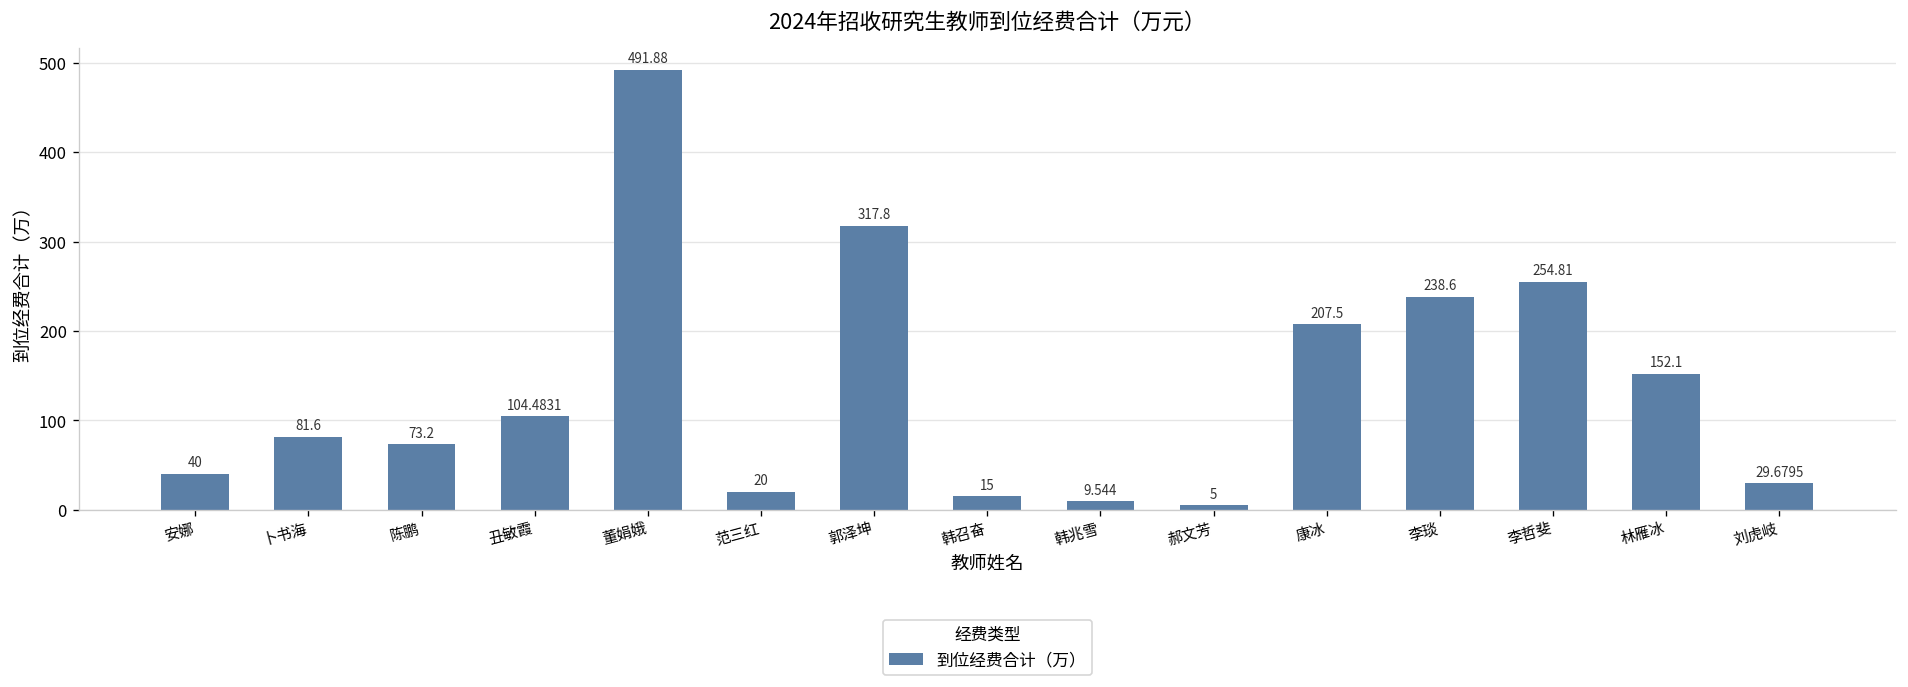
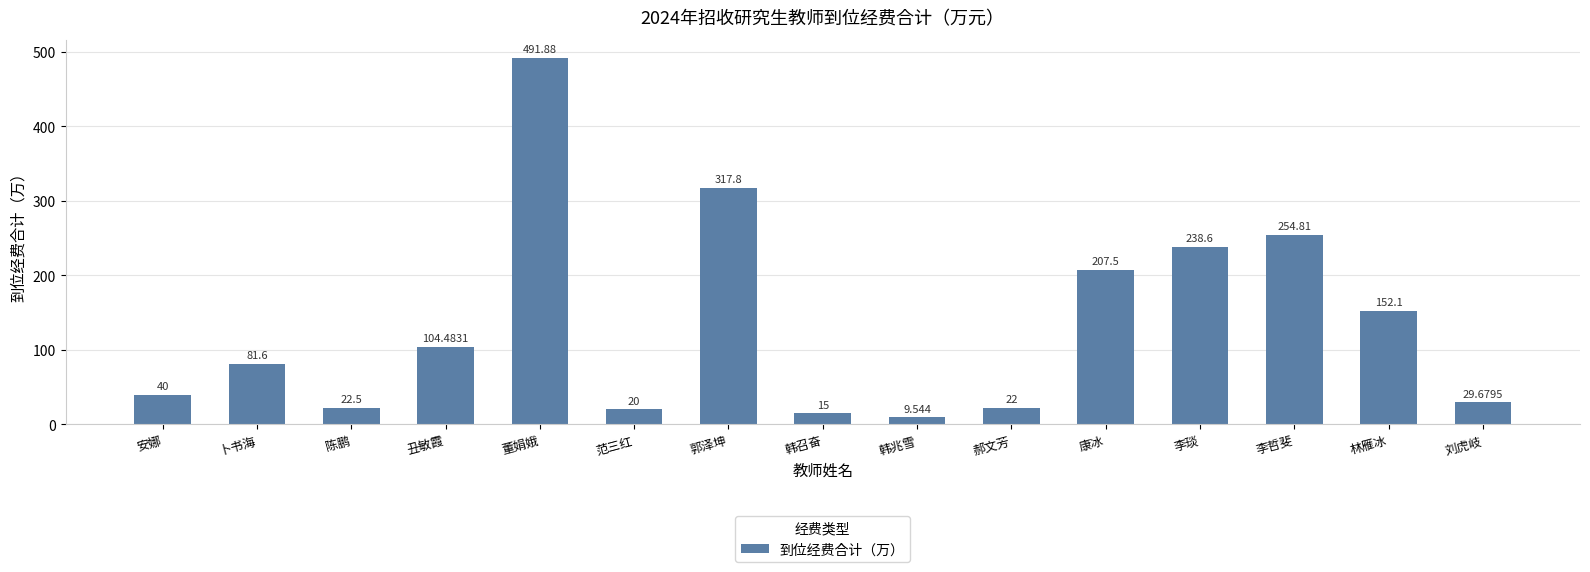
  {
    "安娜": 40,
    "卜书海": 81.6,
-   "陈鹏": 73.2,
+   "陈鹏": 22.5,
    "丑敏霞": 104.4831,
    "董娟娥": 491.88,
    "范三红": 20,
    "郭泽坤": 317.8,
    "韩召奋": 15,
    "韩兆雪": 9.544,
-   "郝文芳": 5,
+   "郝文芳": 22,
    "康冰": 207.5,
    "李琰": 238.6,
    "李哲斐": 254.81,
    "林雁冰": 152.1,
    "刘虎岐": 29.6795
  }
